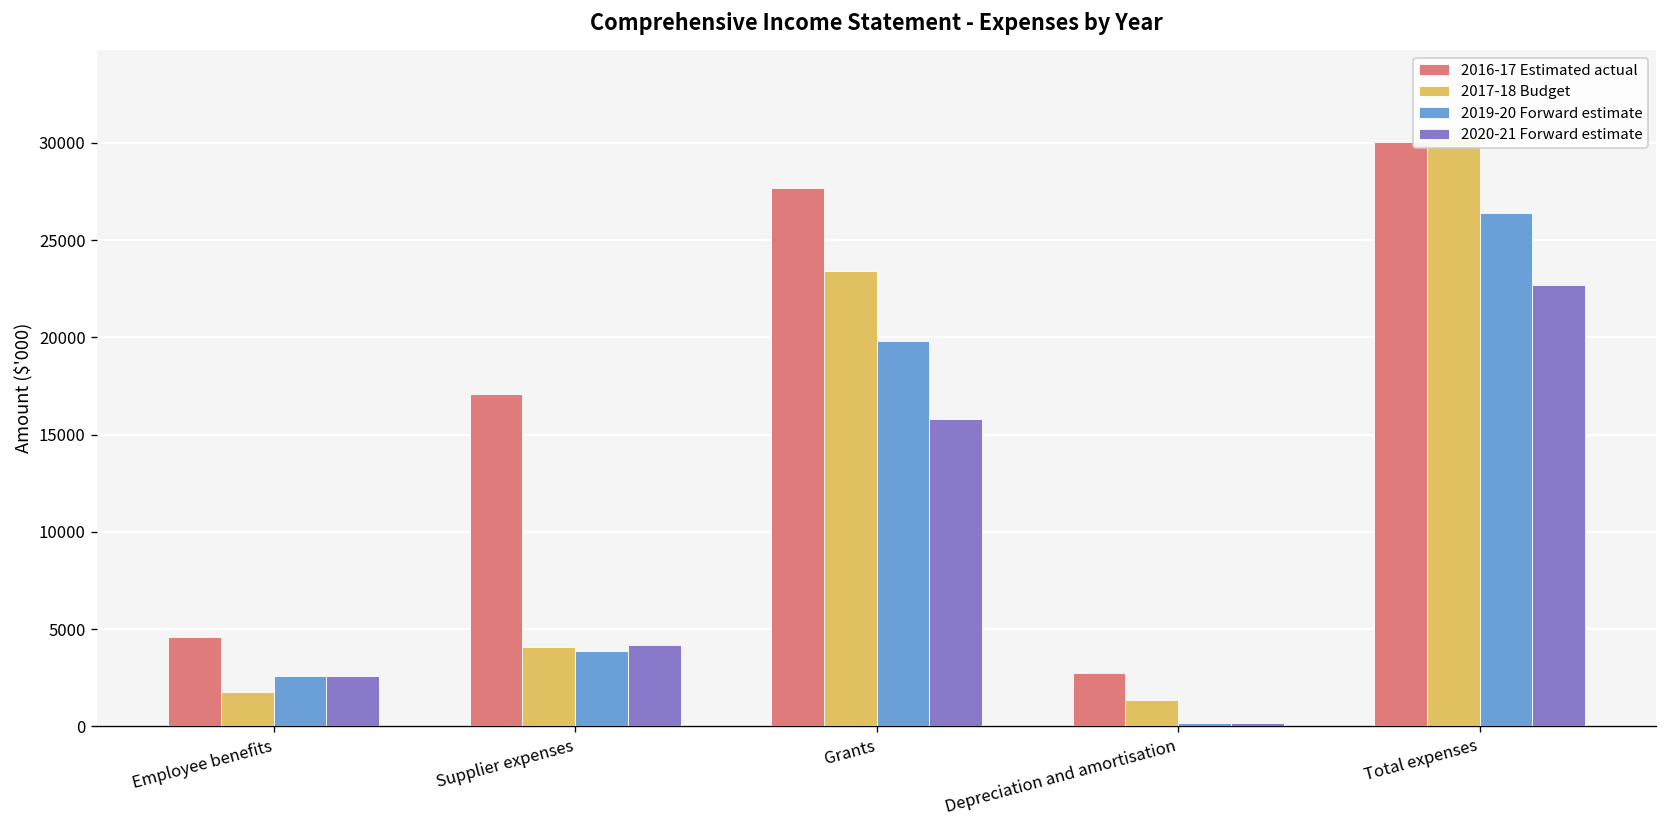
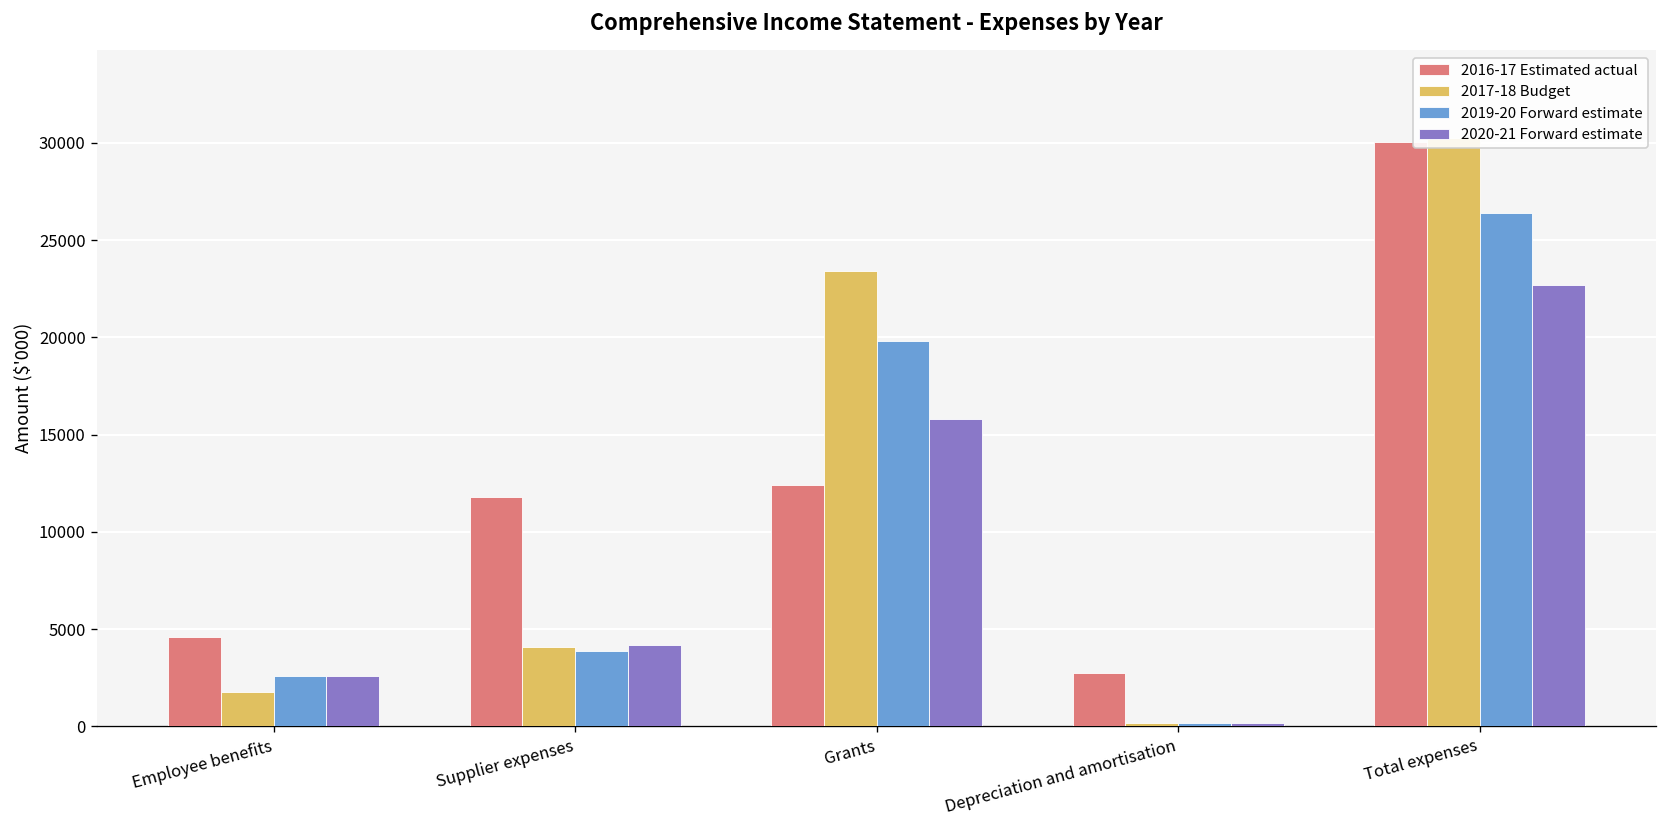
  {
    "2016-17 Estimated actual": {
      "Employee benefits": 4600,
-     "Supplier expenses": 17100,
-     "Grants": 27700,
+     "Supplier expenses": 11800,
+     "Grants": 12400,
      "Depreciation and amortisation": 2700,
      "Total expenses": 30100
    },
    "2017-18 Budget": {
      "Employee benefits": 1700,
      "Supplier expenses": 4100,
      "Grants": 23400,
-     "Depreciation and amortisation": 1300
+     "Depreciation and amortisation": 200
    }
  }
